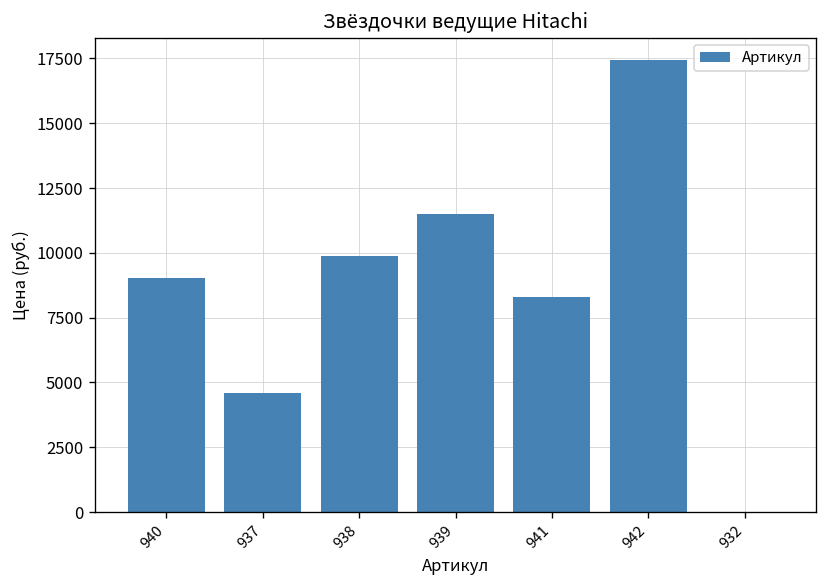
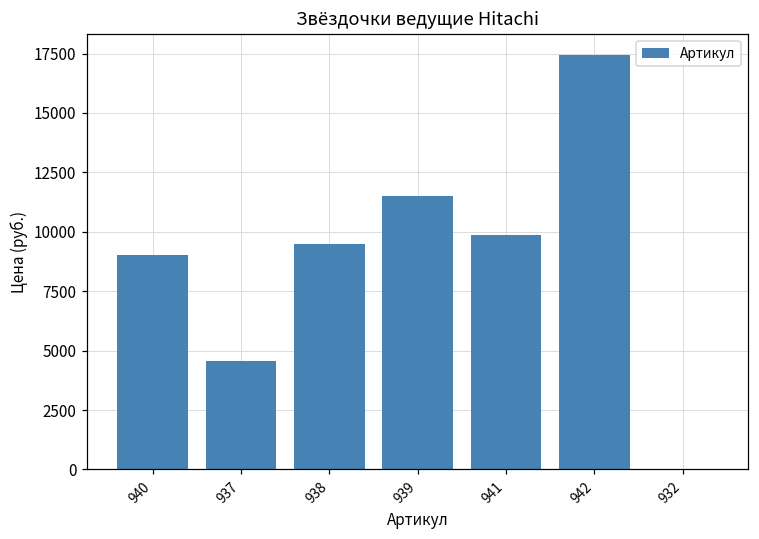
  {
    "940": 9000,
    "937": 4600,
-   "938": 9900,
+   "938": 9500,
    "939": 11500,
-   "941": 8300,
+   "941": 9900,
    "942": 17400,
    "932": 0
  }
